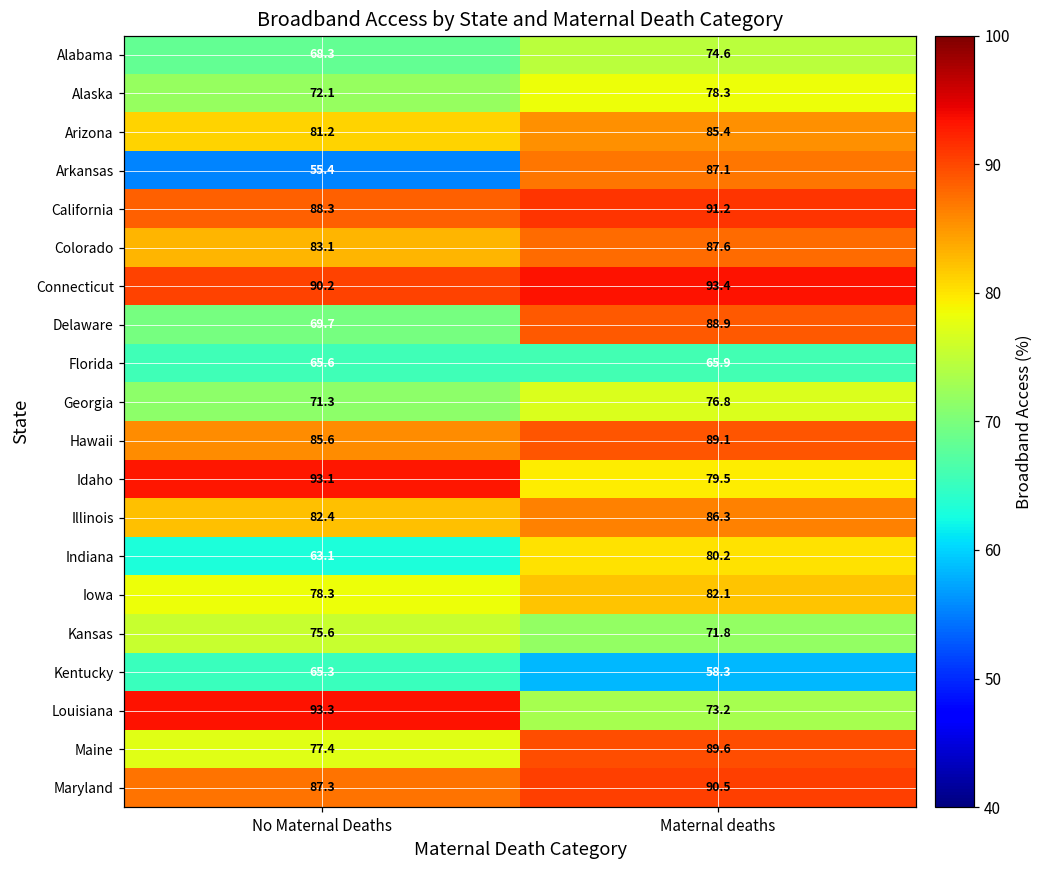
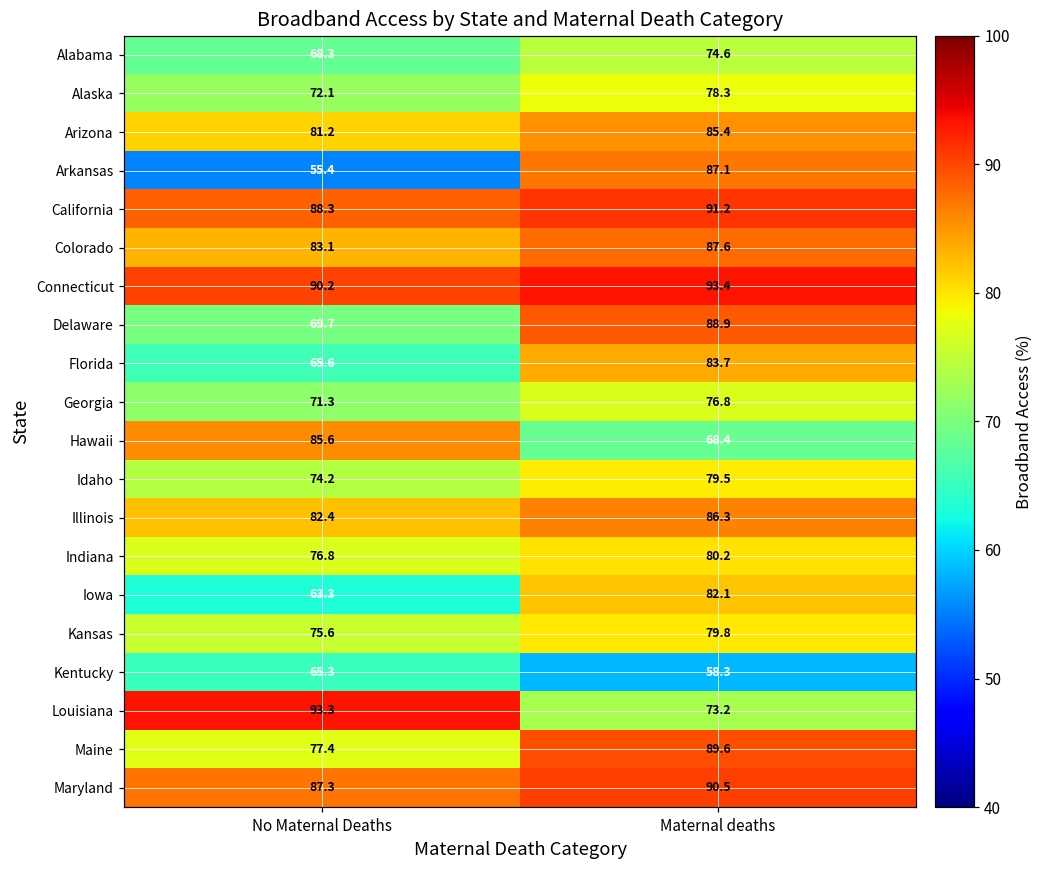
  {
    "Alabama": {
      "No Maternal Deaths": 68.3,
      "Maternal deaths": 74.6
    },
    "Alaska": {
      "No Maternal Deaths": 72.1,
      "Maternal deaths": 78.3
    },
    "Arizona": {
      "No Maternal Deaths": 81.2,
      "Maternal deaths": 85.4
    },
    "Arkansas": {
      "No Maternal Deaths": 55.4,
      "Maternal deaths": 87.1
    },
    "California": {
      "No Maternal Deaths": 88.3,
      "Maternal deaths": 91.2
    },
    "Colorado": {
      "No Maternal Deaths": 83.1,
      "Maternal deaths": 87.6
    },
    "Connecticut": {
      "No Maternal Deaths": 90.2,
      "Maternal deaths": 93.4
    },
    "Delaware": {
      "No Maternal Deaths": 69.7,
      "Maternal deaths": 88.9
    },
    "Florida": {
      "No Maternal Deaths": 65.6,
-     "Maternal deaths": 65.9
+     "Maternal deaths": 83.7
    },
    "Georgia": {
      "No Maternal Deaths": 71.3,
      "Maternal deaths": 76.8
    },
    "Hawaii": {
      "No Maternal Deaths": 85.6,
-     "Maternal deaths": 89.1
+     "Maternal deaths": 68.4
    },
    "Idaho": {
-     "No Maternal Deaths": 93.1,
+     "No Maternal Deaths": 74.2,
      "Maternal deaths": 79.5
    },
    "Illinois": {
      "No Maternal Deaths": 82.4,
      "Maternal deaths": 86.3
    },
    "Indiana": {
-     "No Maternal Deaths": 63.1,
+     "No Maternal Deaths": 76.8,
      "Maternal deaths": 80.2
    },
    "Iowa": {
-     "No Maternal Deaths": 78.3,
+     "No Maternal Deaths": 63.3,
      "Maternal deaths": 82.1
    },
    "Kansas": {
      "No Maternal Deaths": 75.6,
-     "Maternal deaths": 71.8
+     "Maternal deaths": 79.8
    },
    "Kentucky": {
      "No Maternal Deaths": 65.3,
      "Maternal deaths": 58.3
    },
    "Louisiana": {
      "No Maternal Deaths": 93.3,
      "Maternal deaths": 73.2
    },
    "Maine": {
      "No Maternal Deaths": 77.4,
      "Maternal deaths": 89.6
    },
    "Maryland": {
      "No Maternal Deaths": 87.3,
      "Maternal deaths": 90.5
    }
  }
